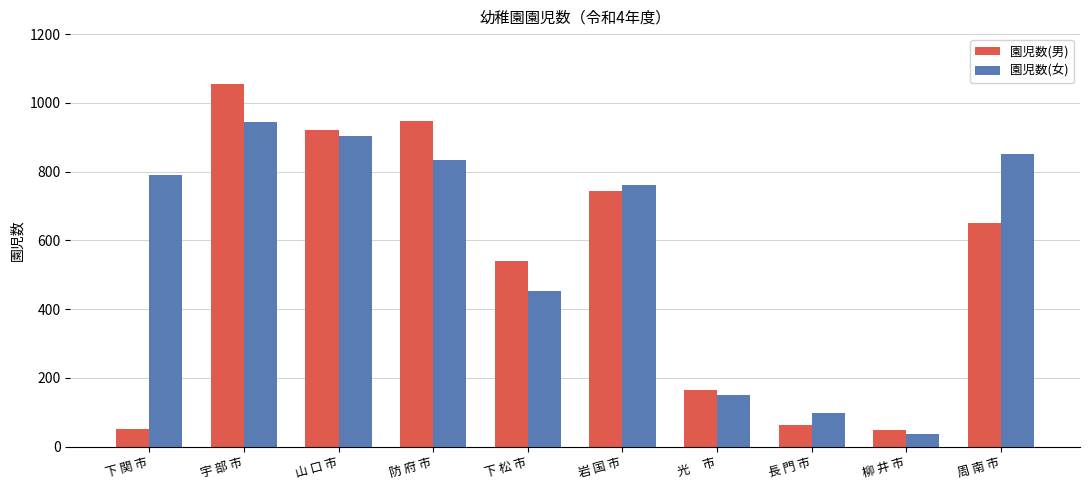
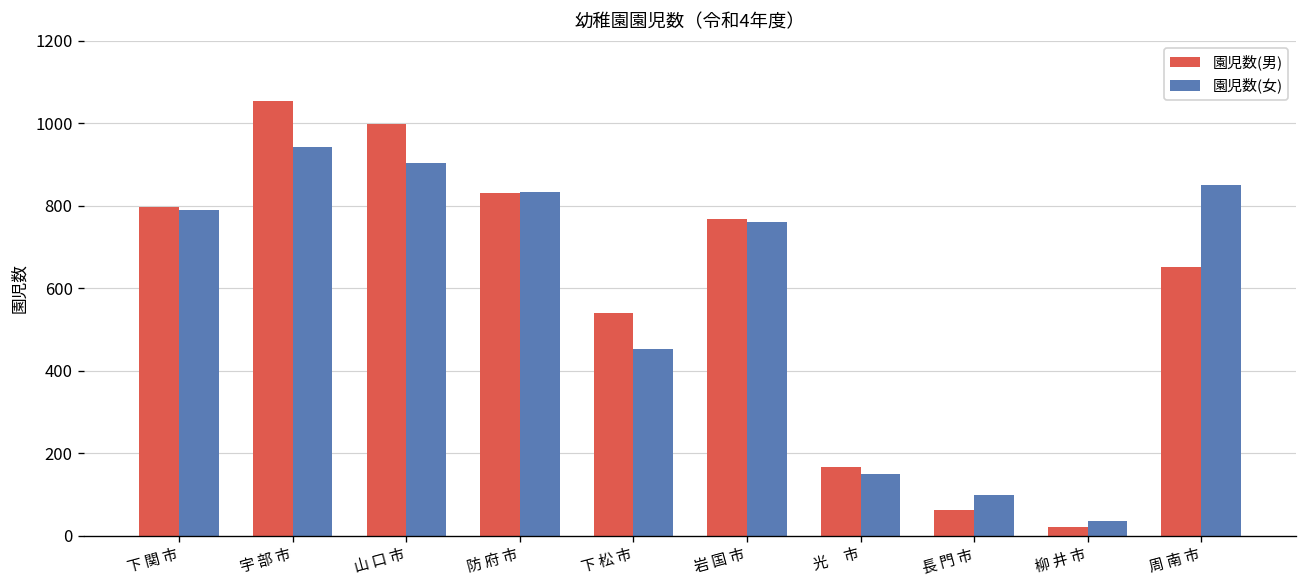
  {
    "園児数(男)": {
-     "下 関 市": 50,
+     "下 関 市": 800,
      "宇 部 市": 1060,
-     "山 口 市": 920,
-     "防 府 市": 950,
+     "山 口 市": 1000,
+     "防 府 市": 830,
      "下 松 市": 540,
-     "岩 国 市": 740,
+     "岩 国 市": 770,
      "光 市": 170,
      "長 門 市": 60,
-     "柳 井 市": 50,
+     "柳 井 市": 20,
      "周 南 市": 650
    },
    "園児数(女)": {
      "下 関 市": 790,
      "宇 部 市": 940,
      "山 口 市": 900,
      "防 府 市": 830,
      "下 松 市": 450,
      "岩 国 市": 760,
      "光 市": 150,
      "長 門 市": 100,
      "柳 井 市": 40,
      "周 南 市": 850
    }
  }
